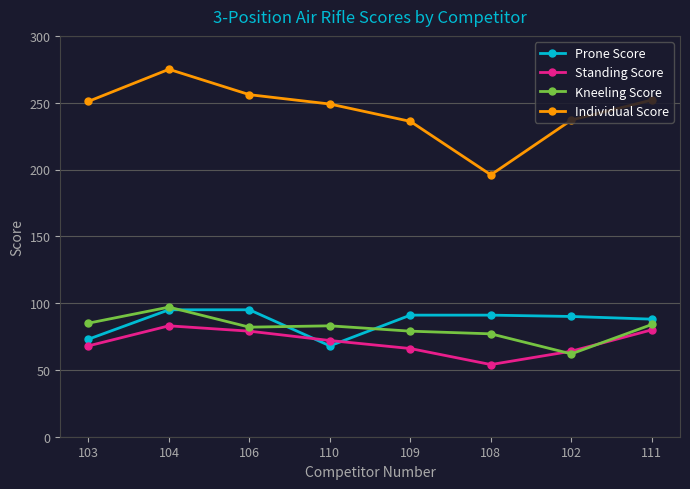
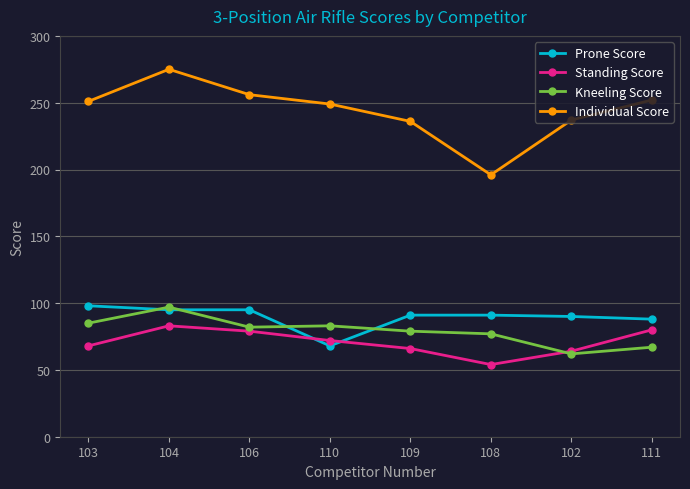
  {
    "Prone Score": {
-     "103": 73,
+     "103": 98,
      "104": 95,
      "106": 95,
      "110": 68,
      "109": 91,
      "108": 91,
      "102": 90,
      "111": 88
    },
    "Standing Score": {
      "103": 68,
      "104": 83,
      "106": 79,
      "110": 72,
      "109": 66,
      "108": 54,
      "102": 64,
      "111": 80
    },
    "Kneeling Score": {
      "103": 85,
      "104": 97,
      "106": 82,
      "110": 83,
      "109": 79,
      "108": 77,
      "102": 62,
-     "111": 84
+     "111": 67
    },
    "Individual Score": {
      "103": 251,
      "104": 275,
      "106": 256,
      "110": 249,
      "109": 236,
      "108": 196
    }
  }
